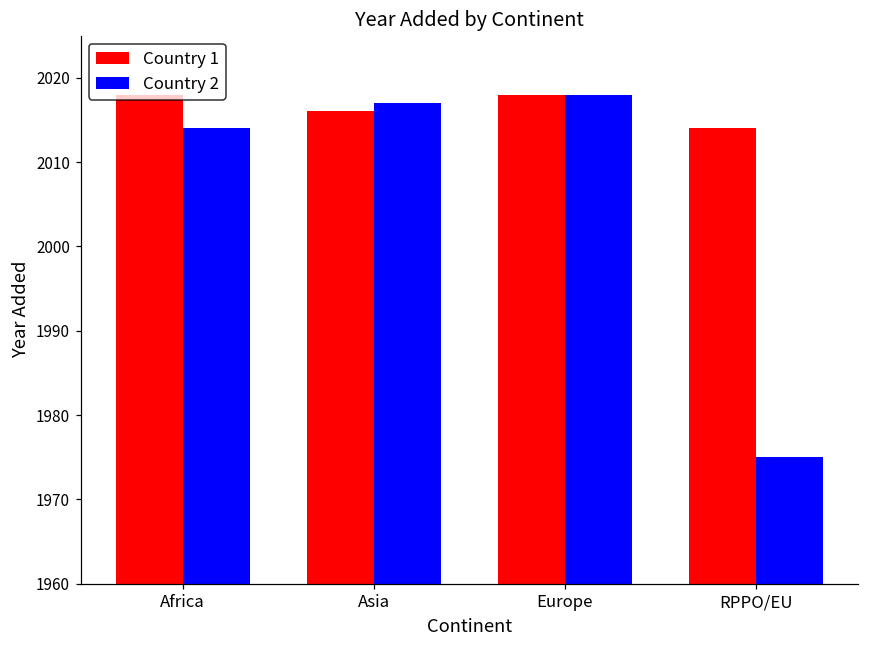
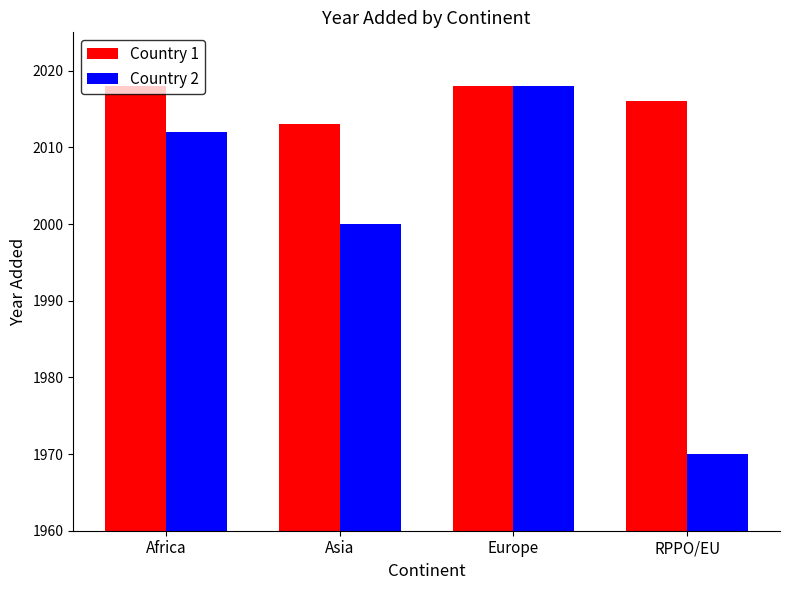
  {
    "Country 1": {
-     "Asia": 2016,
+     "Asia": 2013,
      "Europe": 2018,
-     "RPPO/EU": 2014
+     "RPPO/EU": 2016
    },
    "Country 2": {
-     "Africa": 2014,
-     "Asia": 2017,
+     "Africa": 2012,
+     "Asia": 2000,
      "Europe": 2018,
-     "RPPO/EU": 1975
+     "RPPO/EU": 1970
    }
  }
